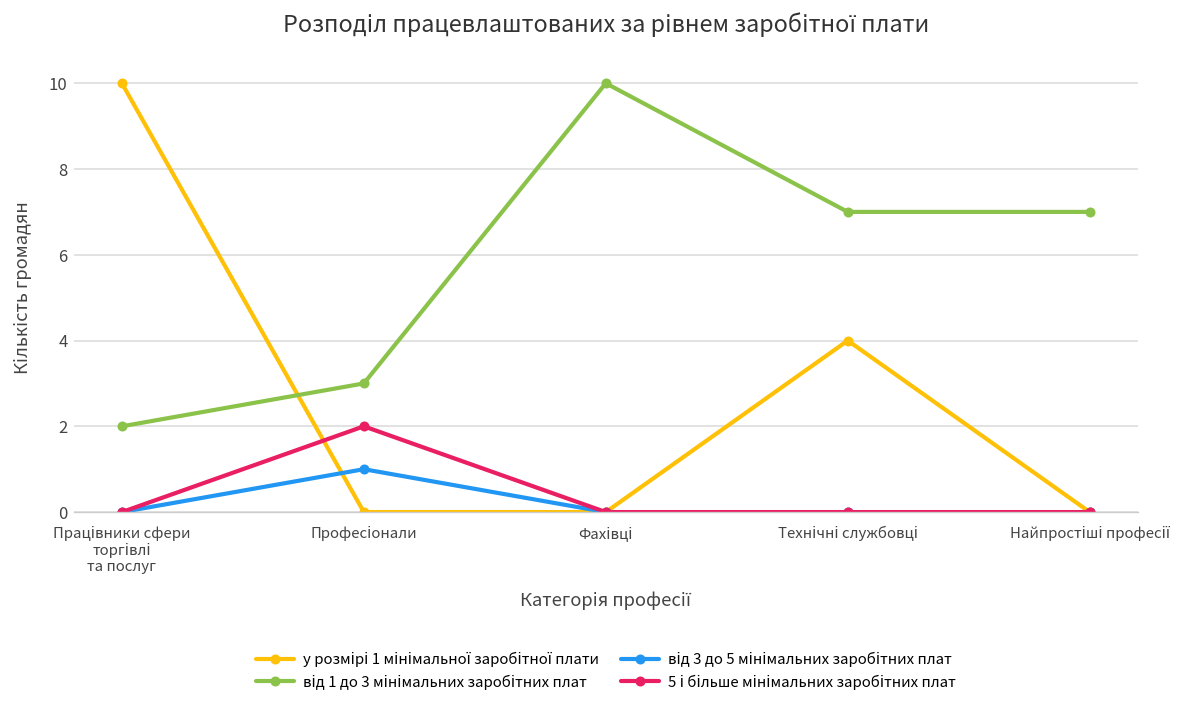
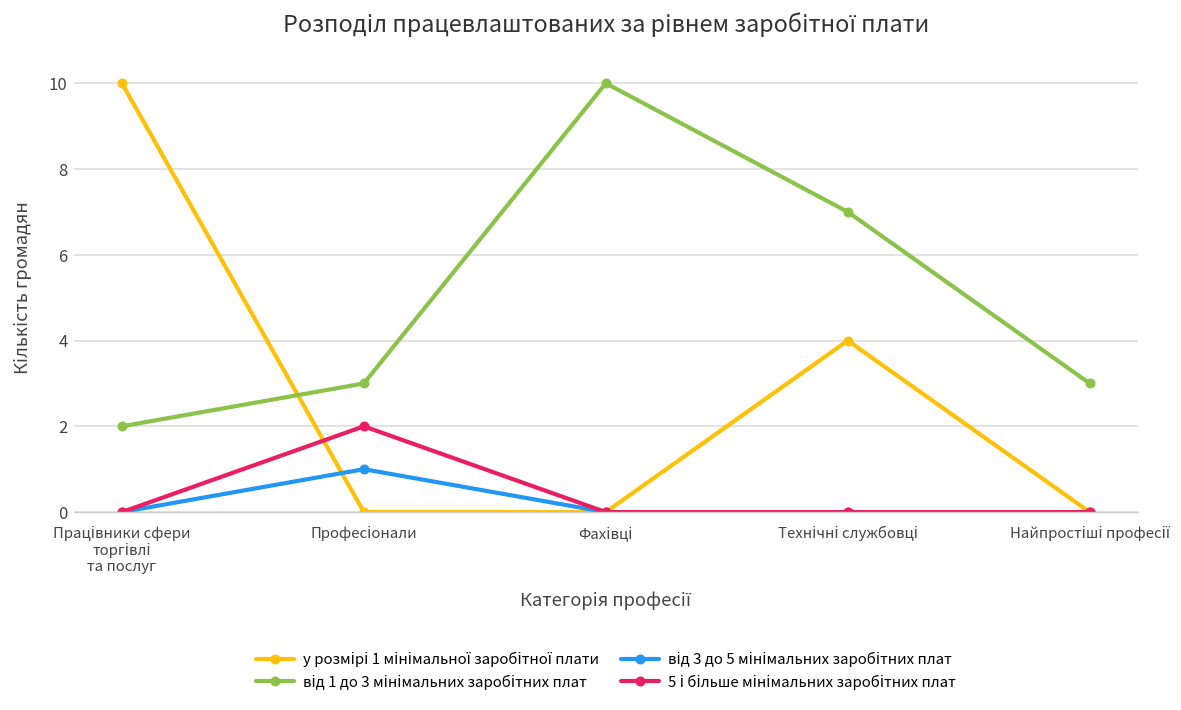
  {
    "у розмірі 1 мінімальної заробітної плати": {
      "Працівники сфери торгівлі та послуг": 10,
      "Професіонали": 0,
      "Технічні службовці": 4
    },
    "від 1 до 3 мінімальних заробітних плат": {
      "Працівники сфери торгівлі та послуг": 2,
      "Професіонали": 3,
      "Фахівці": 10,
      "Технічні службовці": 7,
-     "Найпростіші професії": 7
+     "Найпростіші професії": 3
    },
    "від 3 до 5 мінімальних заробітних плат": {
      "Професіонали": 1
    },
    "5 і більше мінімальних заробітних плат": {
      "Професіонали": 2
    }
  }
